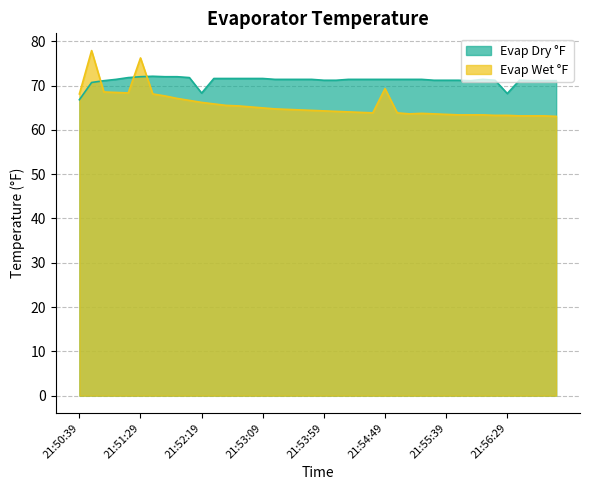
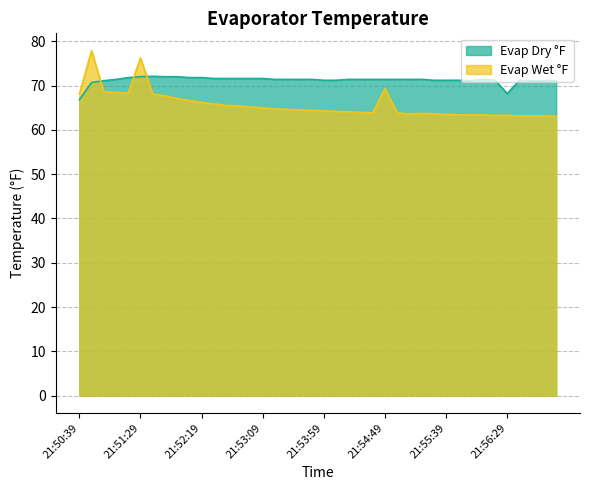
  {
    "Evap Dry °F": {
      "21:50:39": 67,
      "21:51:29": 72,
-     "21:52:19": 68,
+     "21:52:19": 72,
      "21:53:09": 72,
      "21:53:59": 71,
      "21:54:49": 71,
      "21:55:39": 71,
      "21:56:29": 68
    },
    "Evap Wet °F": {
      "21:50:39": 68,
      "21:51:29": 76,
      "21:52:19": 66,
      "21:53:09": 65,
      "21:53:59": 64,
      "21:54:49": 69,
      "21:55:39": 64,
      "21:56:29": 63
    }
  }
